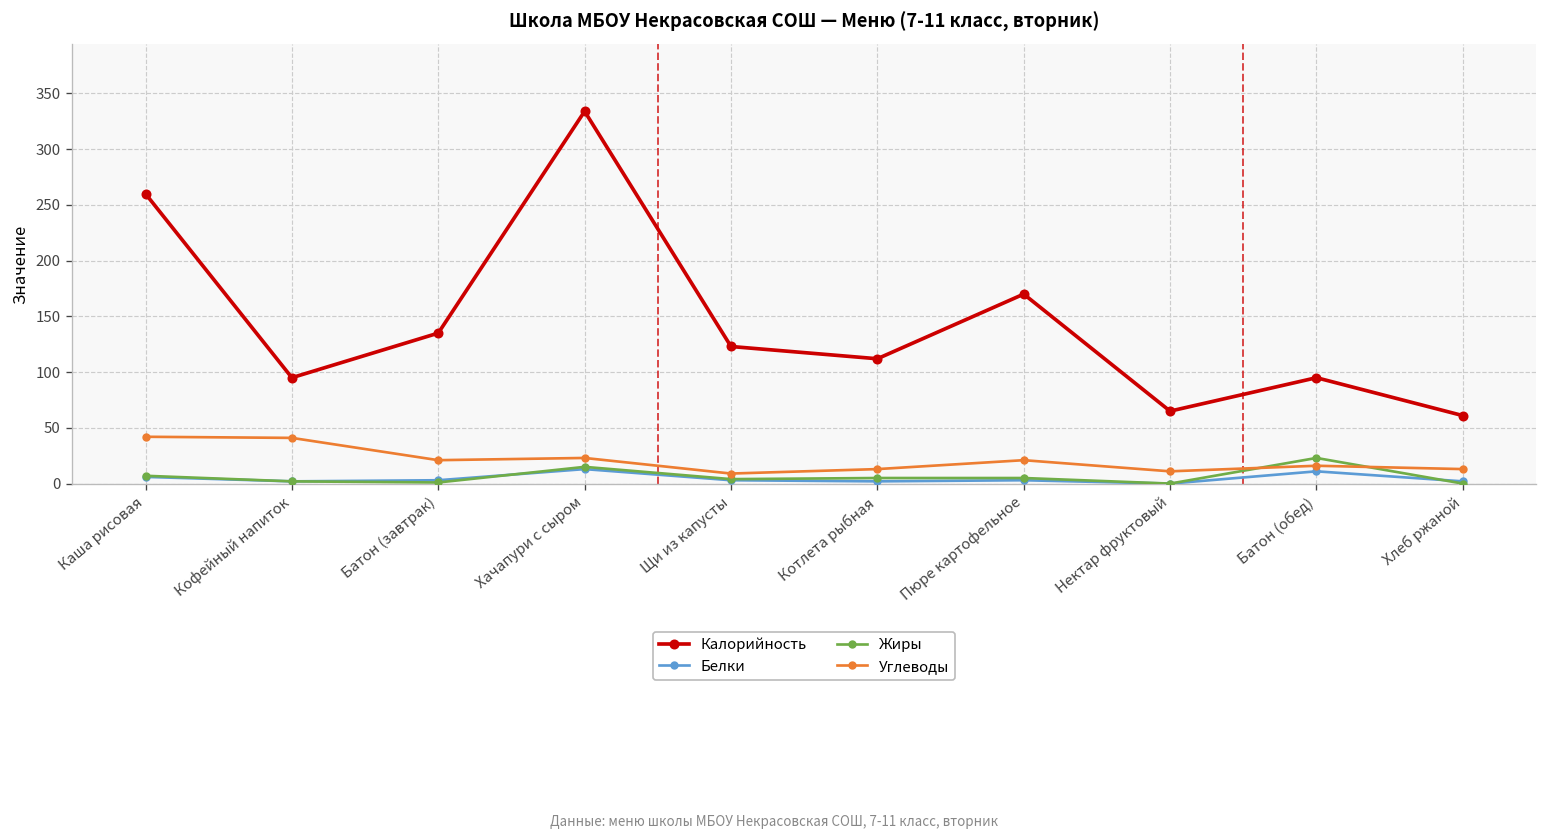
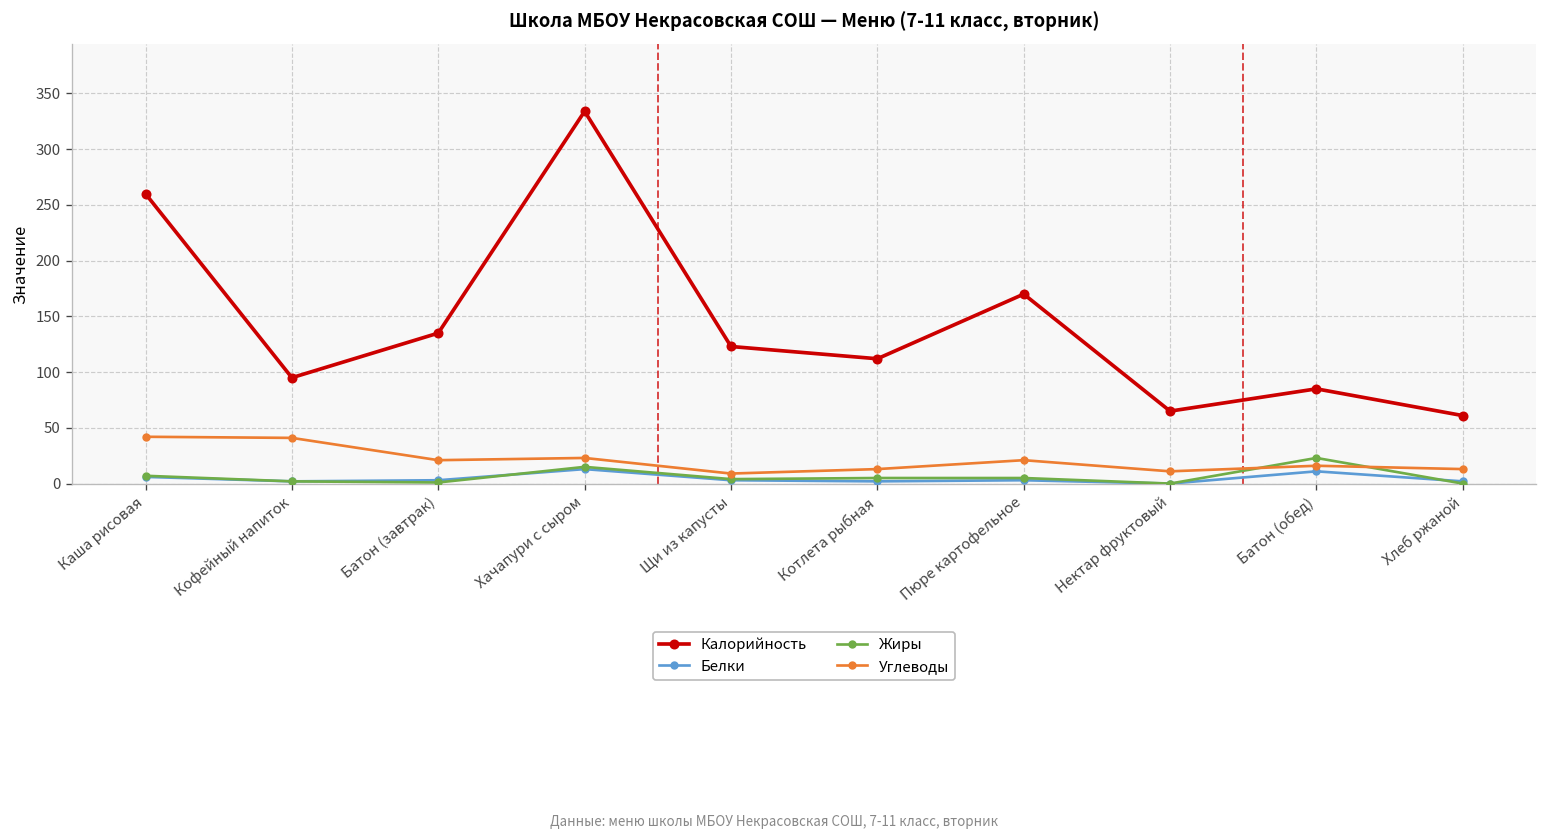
  {
    "Калорийность": {
      "Каша рисовая": 260,
      "Кофейный напиток": 100,
      "Батон (завтрак)": 140,
      "Хачапури с сыром": 330,
      "Щи из капусты": 120,
      "Котлета рыбная": 110,
      "Пюре картофельное": 170,
      "Нектар фруктовый": 70,
-     "Батон (обед)": 100,
+     "Батон (обед)": 90,
      "Хлеб ржаной": 60
    },
    "Белки": {
      "Котлета рыбная": 0,
      "Батон (обед)": 10
    },
    "Жиры": {
      "Котлета рыбная": 10,
      "Батон (обед)": 20
    },
    "Углеводы": {
      "Каша рисовая": 40,
      "Кофейный напиток": 40,
      "Батон (завтрак)": 20,
      "Хачапури с сыром": 20,
      "Щи из капусты": 10,
      "Котлета рыбная": 10,
      "Пюре картофельное": 20,
      "Нектар фруктовый": 10,
      "Батон (обед)": 20,
      "Хлеб ржаной": 10
    }
  }
